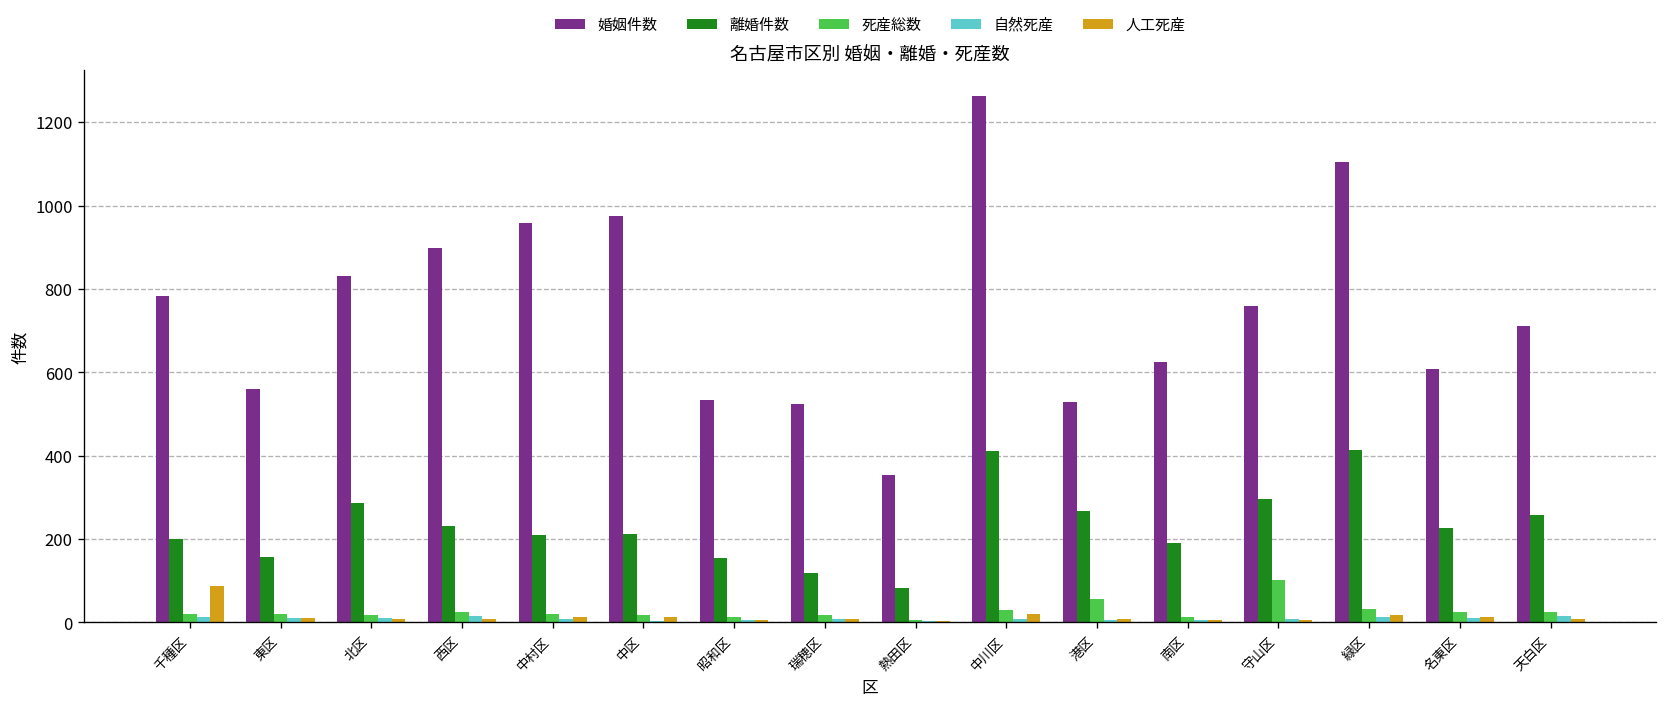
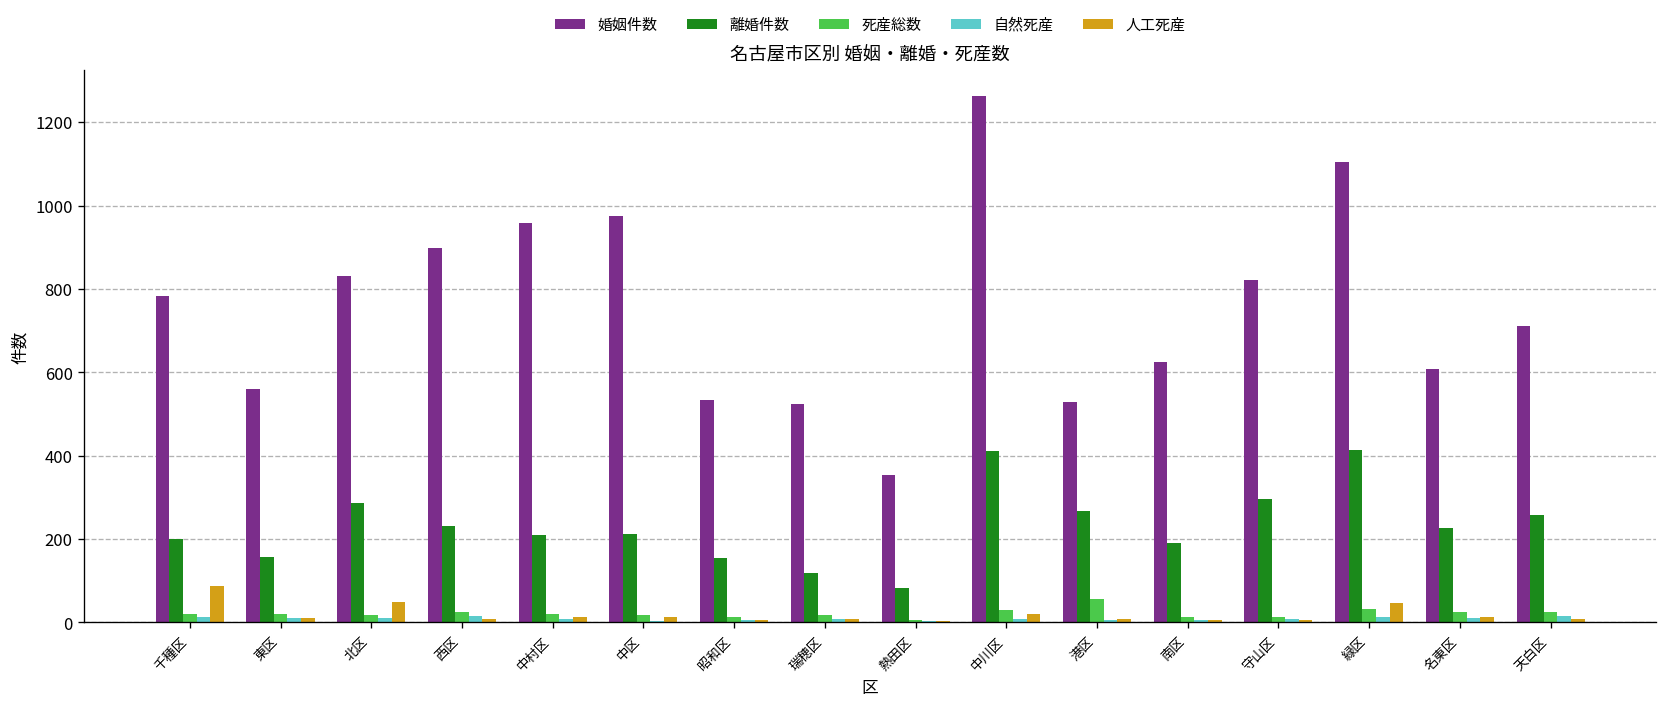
  {
    "婚姻件数": {
      "千種区": 780,
      "東区": 560,
      "北区": 830,
      "西区": 900,
      "中村区": 960,
      "中区": 970,
      "昭和区": 530,
      "瑞穂区": 520,
      "熱田区": 350,
      "中川区": 1260,
      "港区": 530,
      "南区": 630,
-     "守山区": 760,
+     "守山区": 820,
      "緑区": 1100,
      "名東区": 610,
      "天白区": 710
    },
    "離婚件数": {
      "千種区": 200,
      "東区": 160,
      "北区": 290,
      "西区": 230,
      "中村区": 210,
      "中区": 210,
      "昭和区": 150,
      "瑞穂区": 120,
      "熱田区": 80,
      "中川区": 410,
      "港区": 270,
      "南区": 190,
      "守山区": 300,
      "緑区": 410,
      "名東区": 230,
      "天白区": 260
    },
    "死産総数": {
      "千種区": 20,
      "東区": 20,
      "北区": 20,
      "西区": 20,
      "中村区": 20,
      "中区": 20,
      "昭和区": 10,
      "瑞穂区": 20,
      "中川区": 30,
      "港区": 60,
      "南区": 10,
-     "守山区": 100,
+     "守山区": 10,
      "緑区": 30,
      "名東区": 20,
      "天白区": 20
    },
    "自然死産": {
      "千種区": 10,
      "東区": 10,
      "北区": 10,
      "西区": 20,
      "中村区": 10,
      "瑞穂区": 10,
      "中川区": 10,
      "守山区": 10,
      "緑区": 10,
      "名東区": 10,
      "天白区": 20
    },
    "人工死産": {
      "千種区": 90,
      "東区": 10,
-     "北区": 10,
+     "北区": 50,
      "西区": 10,
      "中村区": 10,
      "中区": 10,
      "瑞穂区": 10,
      "中川区": 20,
      "港区": 10,
-     "緑区": 20,
+     "緑区": 50,
      "名東区": 10,
      "天白区": 10
    }
  }
